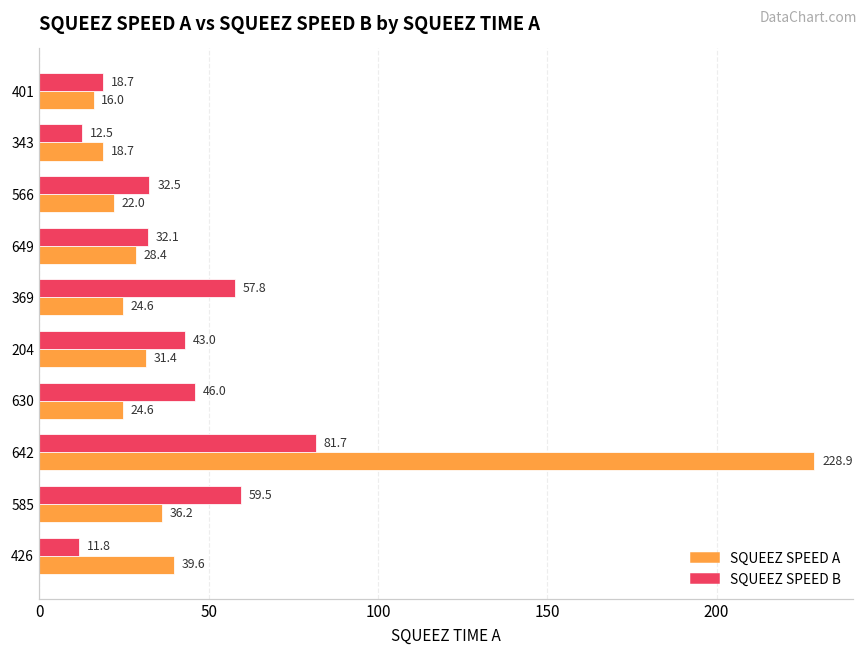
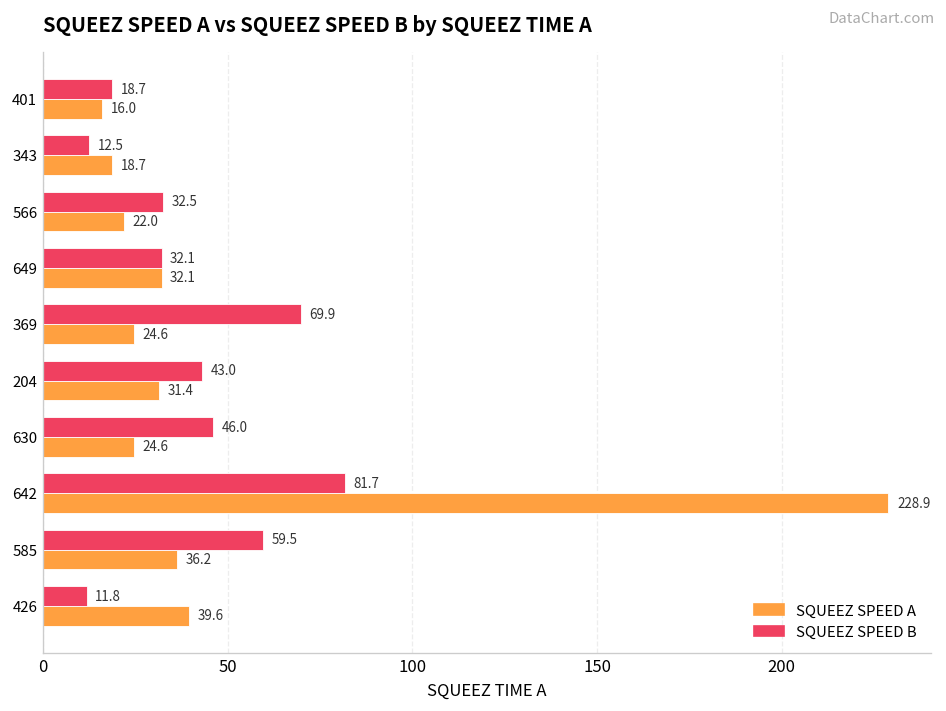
  {
    "SQUEEZ SPEED A": {
      "401": 16.0,
      "343": 18.7,
      "566": 22.0,
-     "649": 28.4,
+     "649": 32.1,
      "369": 24.6,
      "204": 31.4,
      "630": 24.6,
      "642": 228.9,
      "585": 36.2,
      "426": 39.6
    },
    "SQUEEZ SPEED B": {
      "401": 18.7,
      "343": 12.5,
      "566": 32.5,
      "649": 32.1,
-     "369": 57.8,
+     "369": 69.9,
      "204": 43.0,
      "630": 46.0,
      "642": 81.7,
      "585": 59.5,
      "426": 11.8
    }
  }
